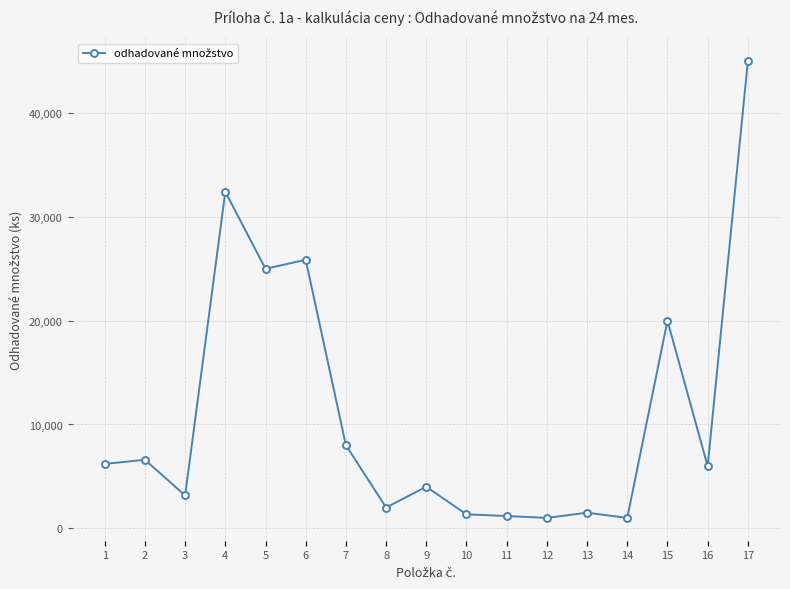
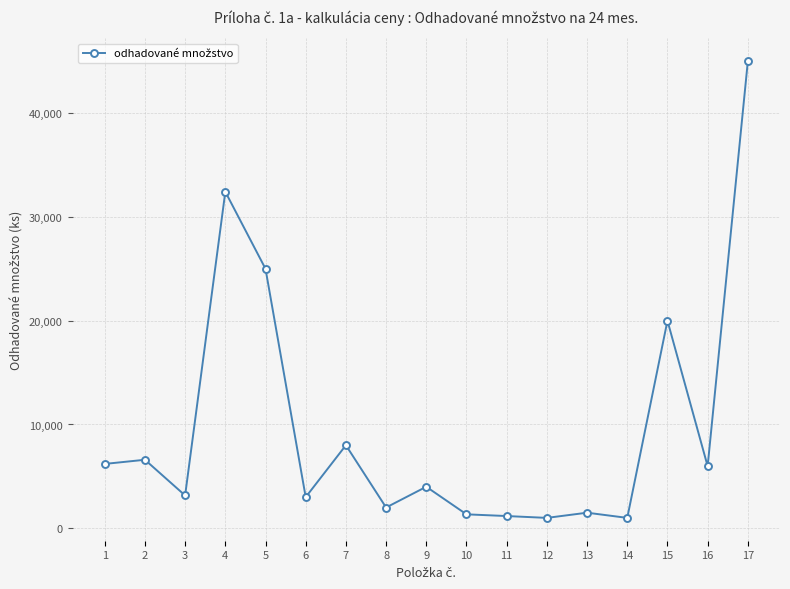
  {
    "1": "6,200",
    "2": "6,600",
    "3": "3,200",
    "4": "32,400",
    "5": "25,000",
-   "6": "25,900",
+   "6": "3,000",
    "7": "8,000",
    "8": "2,000",
    "9": "4,000",
    "10": "1,300",
    "11": "1,200",
    "12": "1,000",
    "13": "1,500",
    "14": "1,000",
    "15": "20,000",
    "16": "6,000",
    "17": "45,000"
  }
